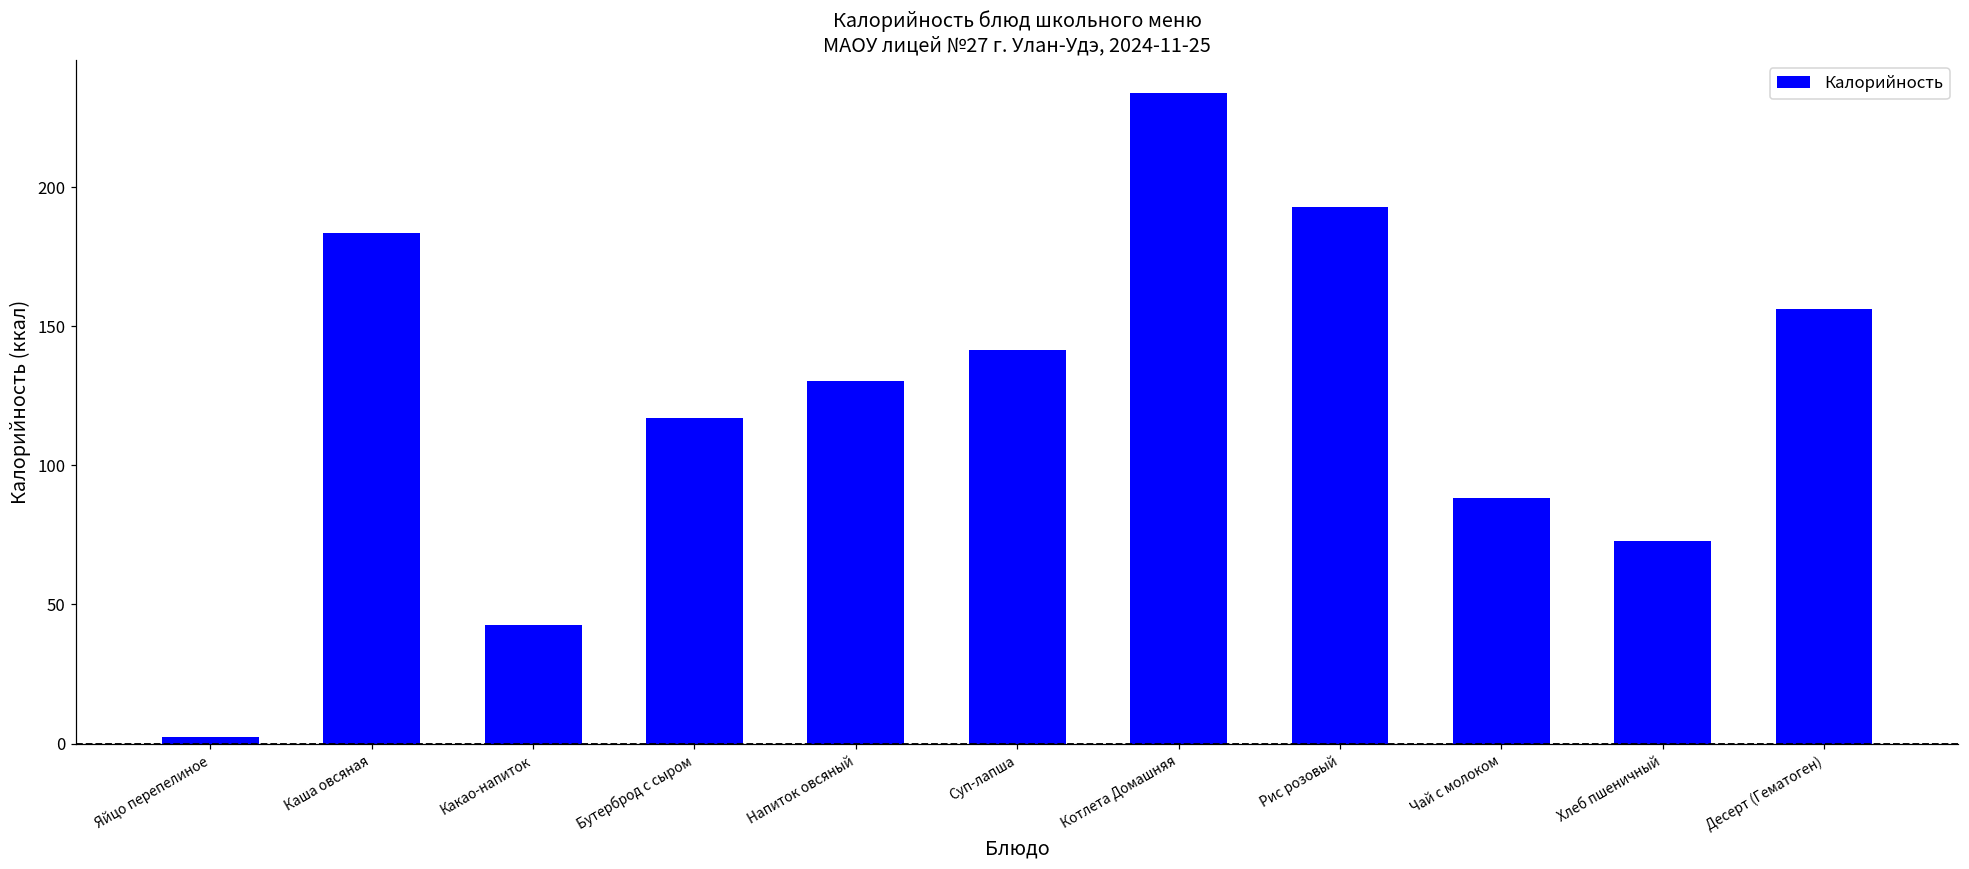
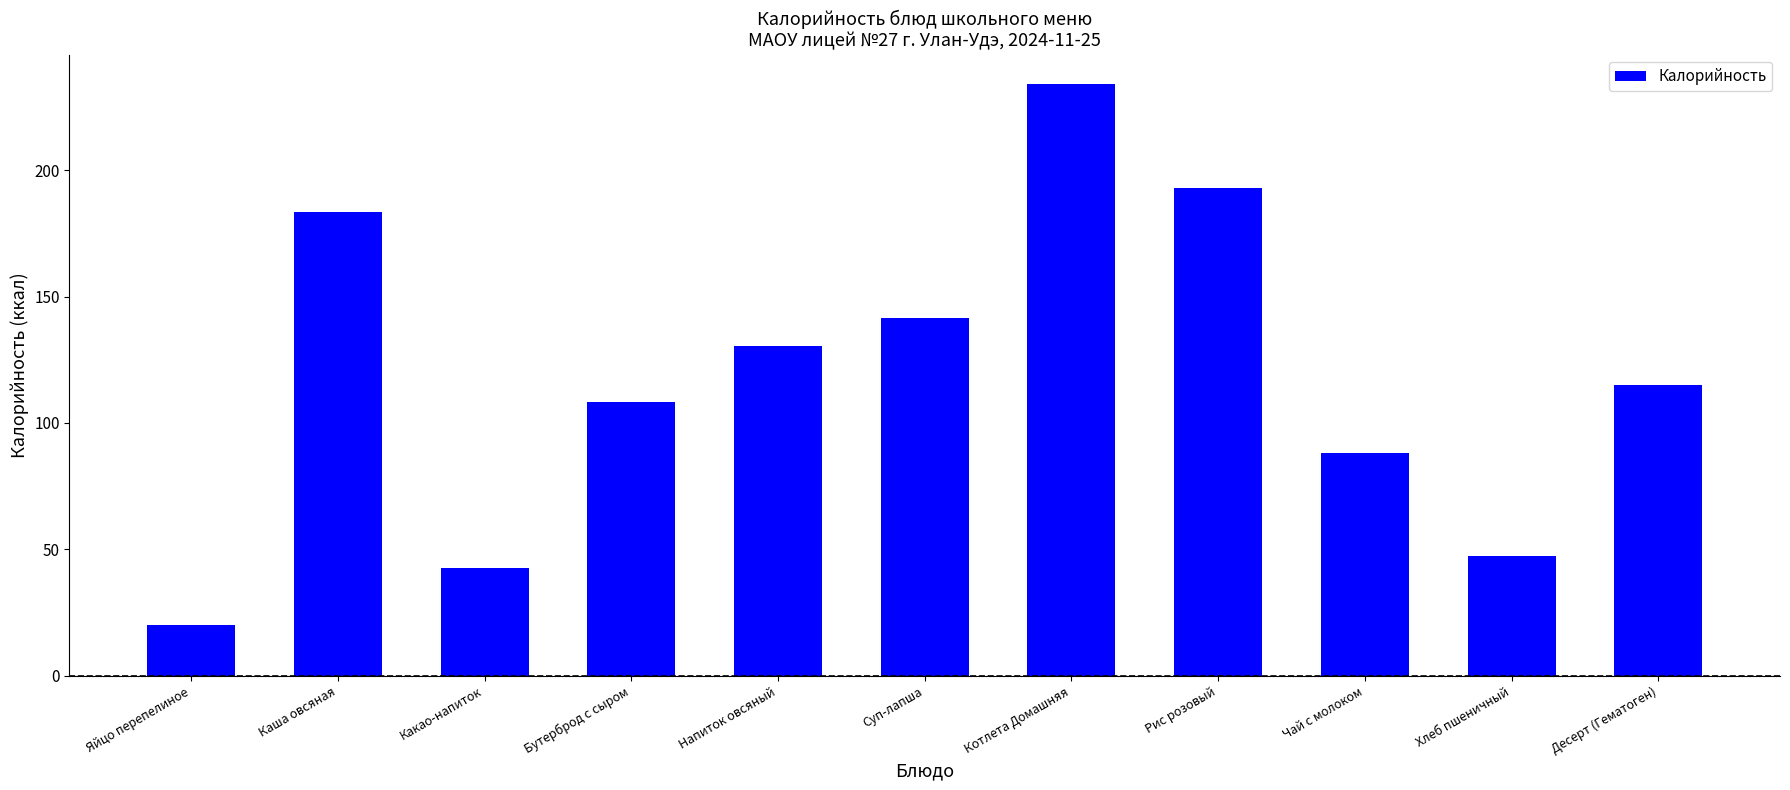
  {
-   "Яйцо перепелиное": 2,
+   "Яйцо перепелиное": 20,
    "Каша овсяная": 183,
    "Какао-напиток": 43,
-   "Бутерброд с сыром": 117,
+   "Бутерброд с сыром": 108,
    "Напиток овсяный": 130,
    "Суп-лапша": 141,
    "Котлета Домашняя": 234,
    "Рис розовый": 193,
    "Чай с молоком": 88,
-   "Хлеб пшеничный": 73,
-   "Десерт (Гематоген)": 156
+   "Хлеб пшеничный": 47,
+   "Десерт (Гематоген)": 115
  }
